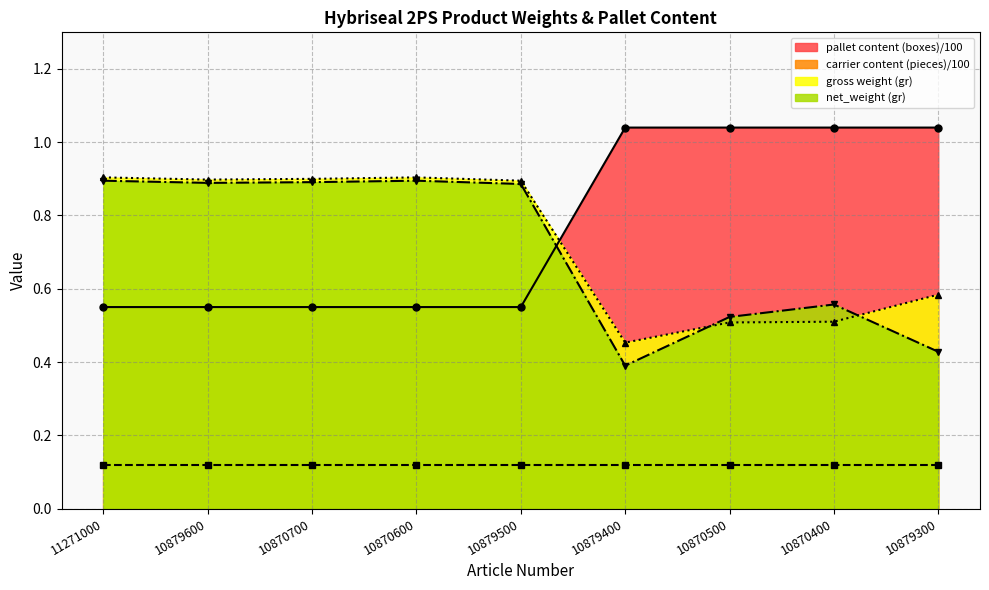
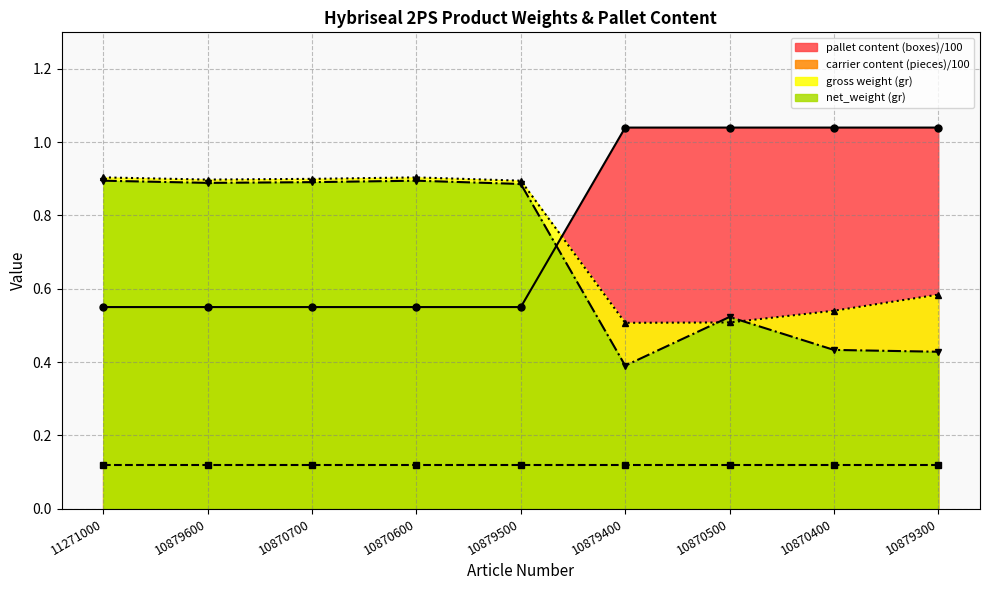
  {
    "pallet content (boxes)/100": {
      "11271000": 0.55,
      "10879600": 0.55,
      "10870700": 0.55,
      "10870600": 0.55,
      "10879500": 0.55,
      "10879400": 1.04,
      "10870500": 1.04,
      "10870400": 1.04,
      "10879300": 1.04
    },
    "carrier content (pieces)/100": {
      "11271000": 0.12,
      "10879600": 0.12,
      "10870700": 0.12,
      "10870600": 0.12,
      "10879500": 0.12,
      "10879400": 0.12,
      "10870500": 0.12,
      "10870400": 0.12,
      "10879300": 0.12
    },
    "gross weight (gr)": {
      "11271000": 0.90,
      "10879600": 0.90,
      "10870700": 0.90,
      "10870600": 0.90,
      "10879500": 0.90,
-     "10879400": 0.45,
+     "10879400": 0.51,
      "10870500": 0.51,
-     "10870400": 0.51,
+     "10870400": 0.54,
      "10879300": 0.58
    },
    "net_weight (gr)": {
      "11271000": 0.90,
      "10879600": 0.89,
      "10870700": 0.89,
      "10870600": 0.90,
      "10879500": 0.89,
      "10879400": 0.39,
      "10870500": 0.52,
-     "10870400": 0.56,
+     "10870400": 0.43,
      "10879300": 0.43
    }
  }
